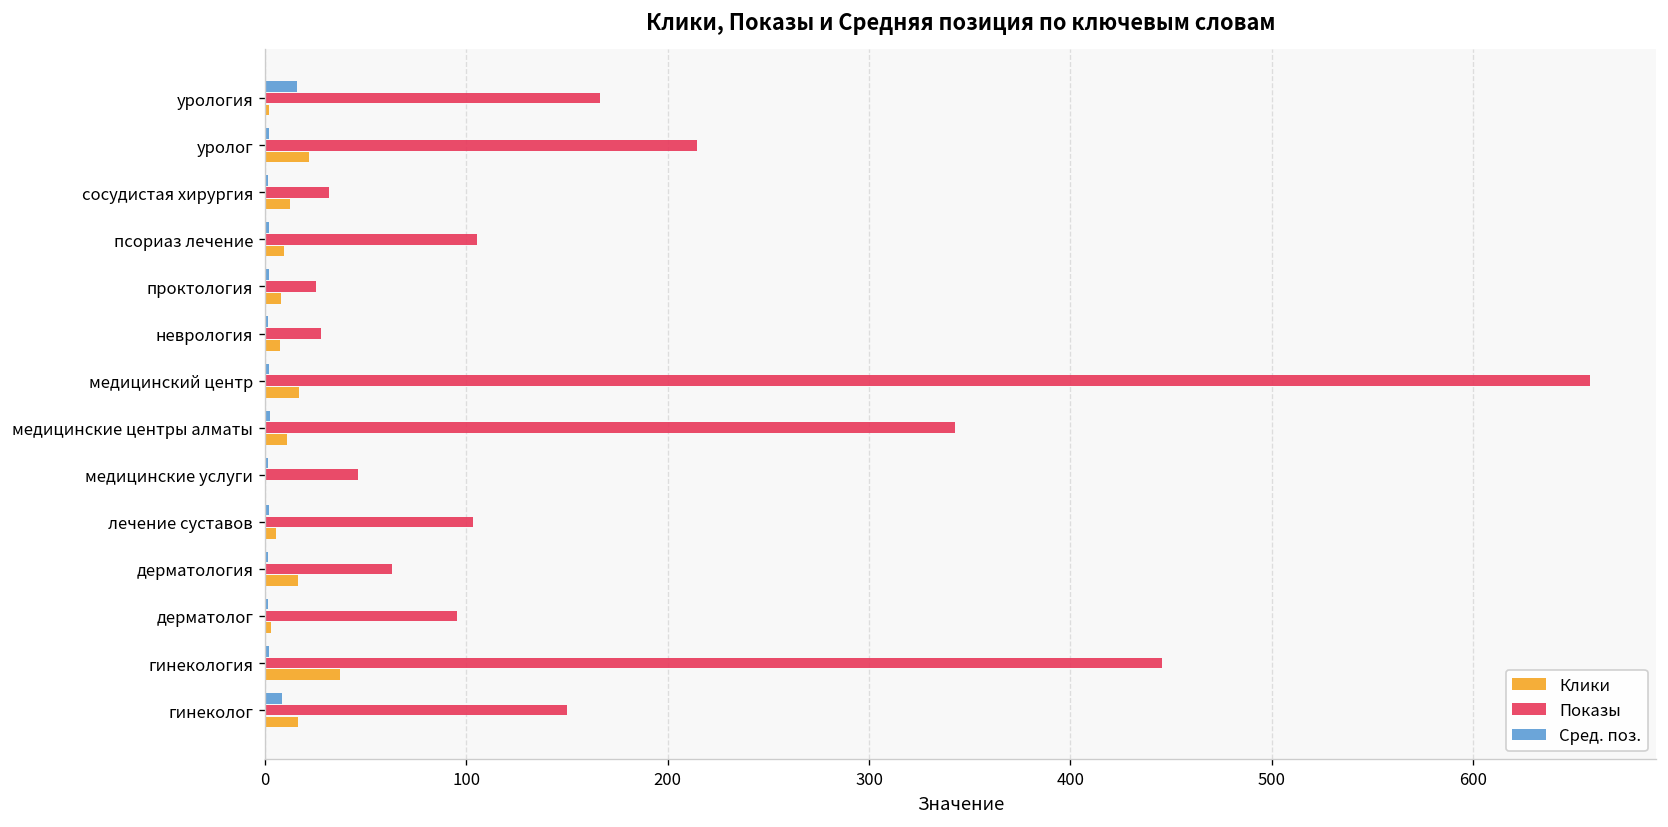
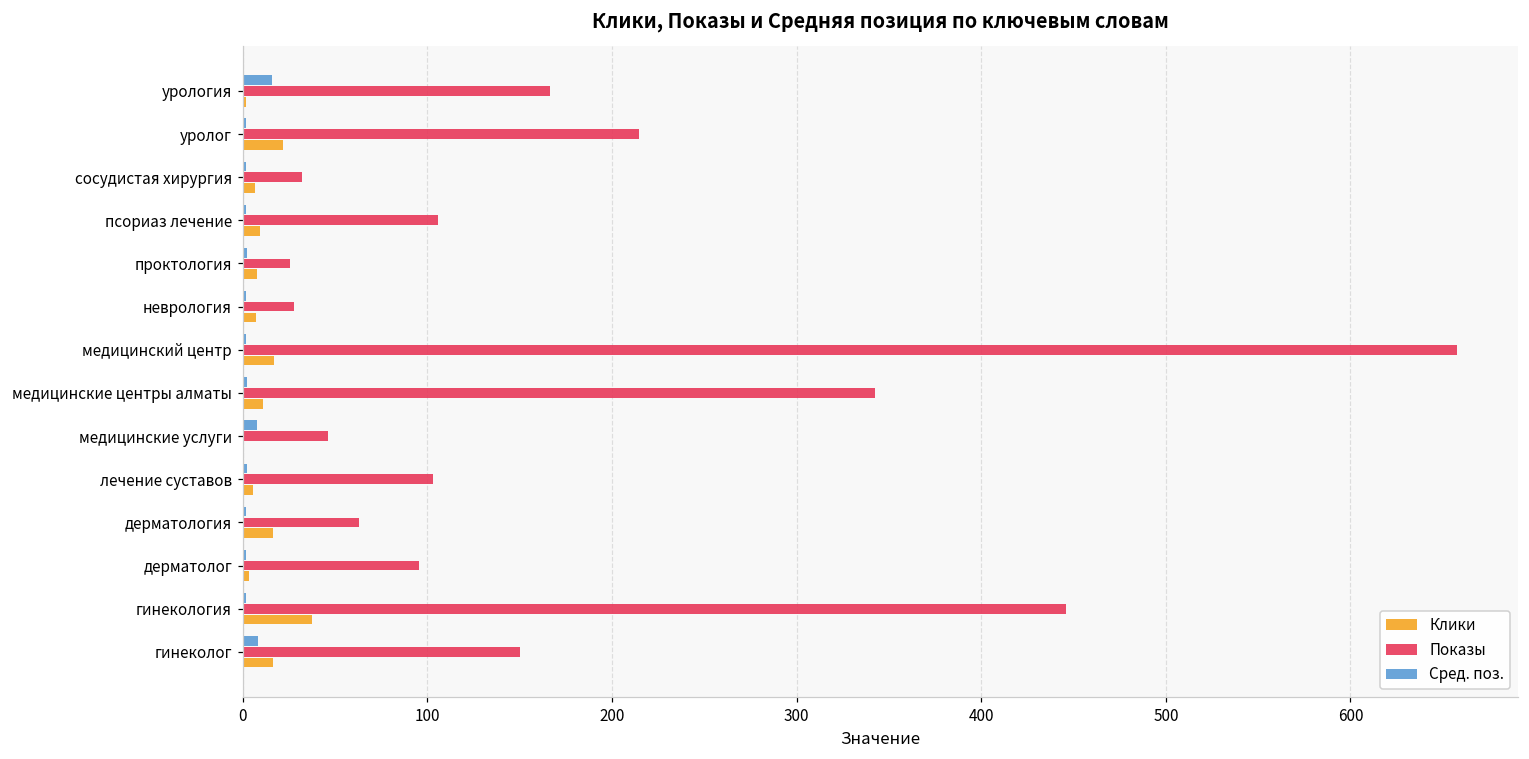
  {
    "Клики": {
      "урология": 2,
      "уролог": 22,
-     "сосудистая хирургия": 12,
+     "сосудистая хирургия": 7,
      "псориаз лечение": 10,
      "проктология": 8,
      "неврология": 7,
      "медицинский центр": 17,
      "медицинские центры алматы": 11,
      "лечение суставов": 6,
      "дерматология": 17,
      "дерматолог": 3,
      "гинекология": 37,
      "гинеколог": 16
    },
    "Показы": {
      "урология": 167,
      "уролог": 215,
      "сосудистая хирургия": 32,
      "псориаз лечение": 106,
      "проктология": 26,
      "неврология": 28,
      "медицинский центр": 658,
      "медицинские центры алматы": 343,
      "медицинские услуги": 46,
      "лечение суставов": 103,
      "дерматология": 63,
      "дерматолог": 96,
      "гинекология": 446,
      "гинеколог": 150
    },
    "Сред. поз.": {
      "урология": 16,
      "уролог": 2,
      "сосудистая хирургия": 2,
      "псориаз лечение": 2,
      "проктология": 2,
      "неврология": 2,
      "медицинский центр": 2,
      "медицинские центры алматы": 2,
-     "медицинские услуги": 2,
+     "медицинские услуги": 7,
      "лечение суставов": 2,
      "дерматология": 2,
      "дерматолог": 2,
      "гинекология": 2,
      "гинеколог": 9
    }
  }
